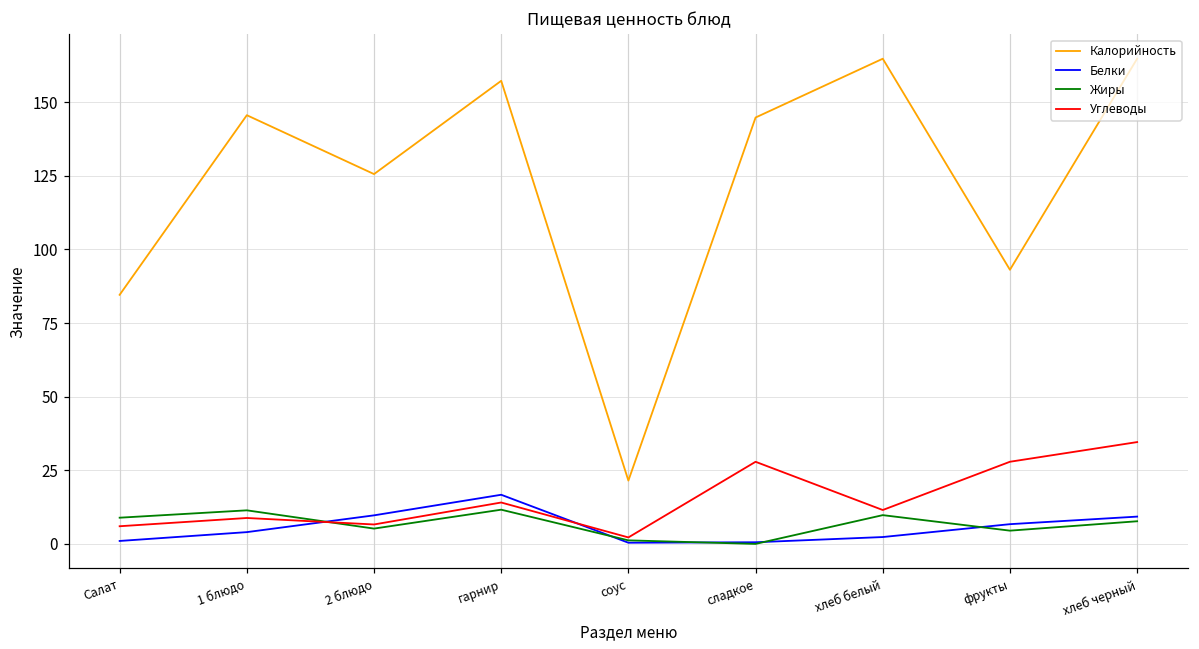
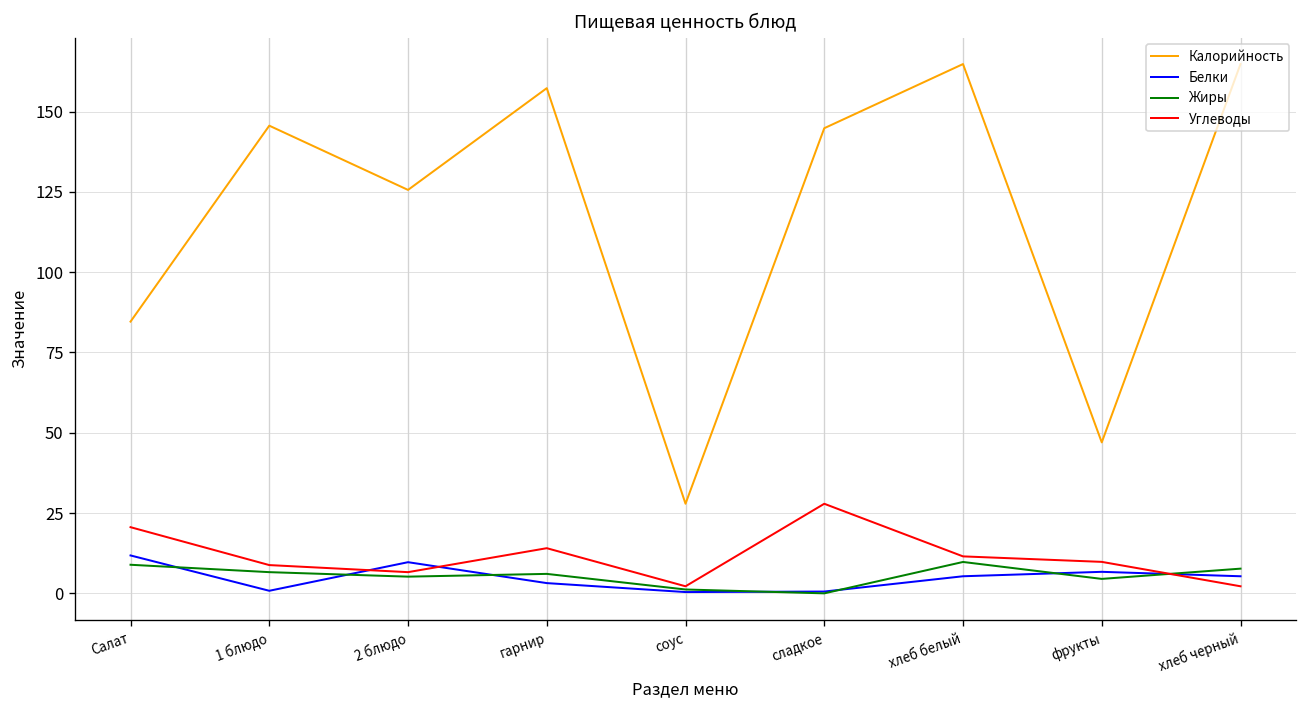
  {
    "Калорийность": {
      "Салат": 85,
      "1 блюдо": 146,
      "2 блюдо": 126,
      "гарнир": 157,
-     "соус": 22,
+     "соус": 28,
      "сладкое": 145,
      "хлеб белый": 165,
-     "фрукты": 93
+     "фрукты": 47
    },
    "Белки": {
-     "Салат": 1,
-     "1 блюдо": 4,
+     "Салат": 12,
+     "1 блюдо": 1,
      "2 блюдо": 10,
-     "гарнир": 17,
-     "хлеб белый": 2,
+     "гарнир": 3,
+     "хлеб белый": 5,
      "фрукты": 7,
-     "хлеб черный": 9
+     "хлеб черный": 5
    },
    "Жиры": {
      "Салат": 9,
-     "1 блюдо": 11,
+     "1 блюдо": 7,
      "2 блюдо": 5,
-     "гарнир": 12,
+     "гарнир": 6,
      "хлеб белый": 10,
      "фрукты": 5,
      "хлеб черный": 8
    },
    "Углеводы": {
-     "Салат": 6,
+     "Салат": 21,
      "1 блюдо": 9,
      "2 блюдо": 7,
      "гарнир": 14,
      "соус": 2,
      "сладкое": 28,
      "хлеб белый": 12,
-     "фрукты": 28,
-     "хлеб черный": 35
+     "фрукты": 10,
+     "хлеб черный": 2
    }
  }
